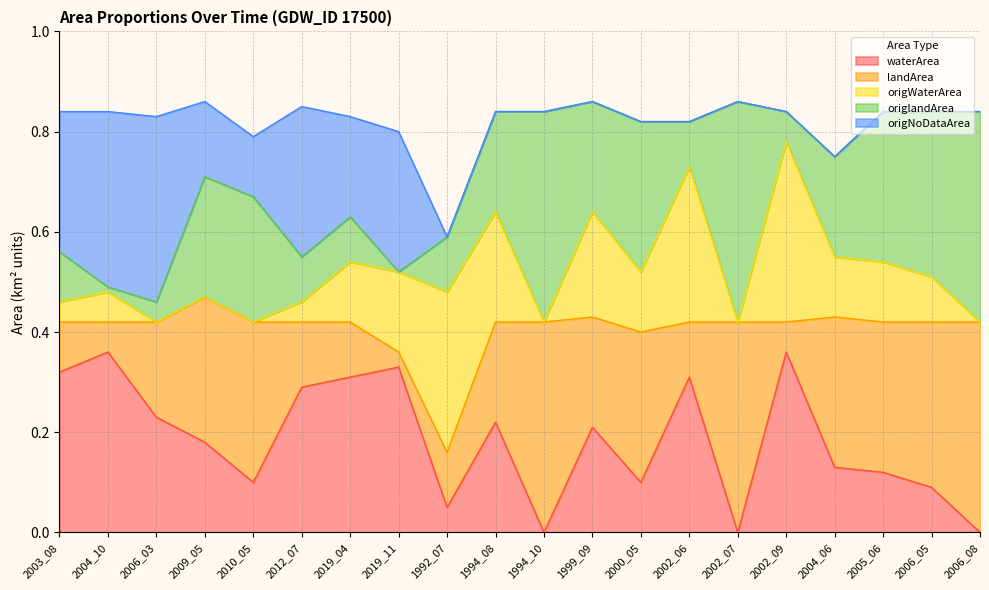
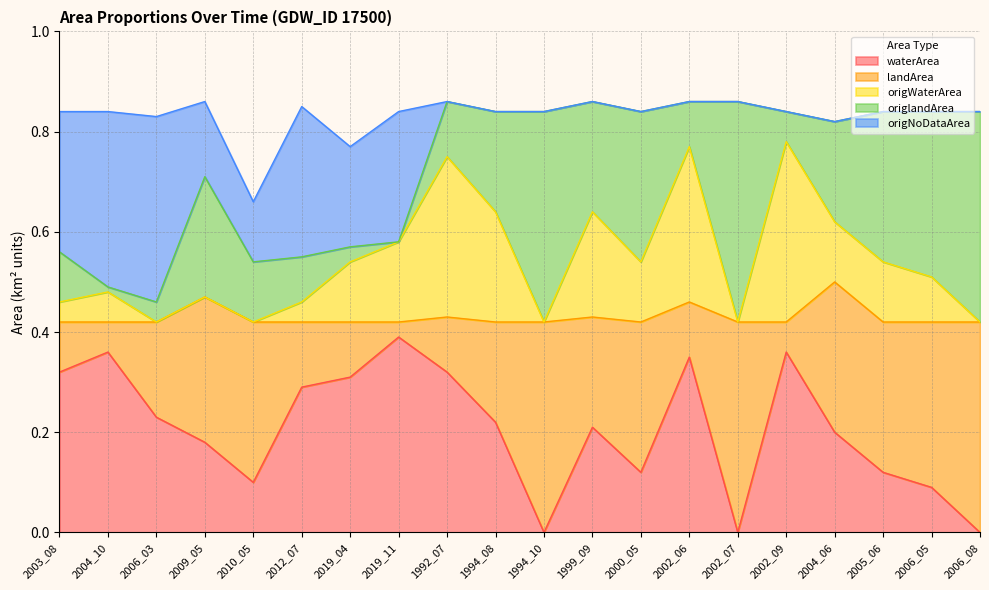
  {
    "waterArea": {
      "2003_08": 0.32,
      "2004_10": 0.36,
      "2006_03": 0.23,
      "2009_05": 0.18,
      "2010_05": 0.10,
      "2012_07": 0.29,
      "2019_04": 0.31,
-     "2019_11": 0.33,
-     "1992_07": 0.05,
+     "2019_11": 0.39,
+     "1992_07": 0.32,
      "1994_08": 0.22,
      "1994_10": 0.00,
      "1999_09": 0.21,
-     "2000_05": 0.10,
-     "2002_06": 0.31,
+     "2000_05": 0.12,
+     "2002_06": 0.35,
      "2002_07": 0.00,
      "2002_09": 0.36,
-     "2004_06": 0.13,
+     "2004_06": 0.20,
      "2005_06": 0.12,
      "2006_05": 0.09,
      "2006_08": 0.00
    },
    "origlandArea": {
      "2003_08": 0.10,
      "2004_10": 0.01,
      "2006_03": 0.04,
      "2009_05": 0.24,
-     "2010_05": 0.25,
+     "2010_05": 0.12,
      "2012_07": 0.09,
-     "2019_04": 0.09
+     "2019_04": 0.03
    },
    "origNoDataArea": {
      "2003_08": 0.28,
      "2004_10": 0.35,
      "2006_03": 0.37,
      "2009_05": 0.15,
      "2010_05": 0.12,
      "2012_07": 0.30,
      "2019_04": 0.20,
-     "2019_11": 0.28
+     "2019_11": 0.26
    }
  }
